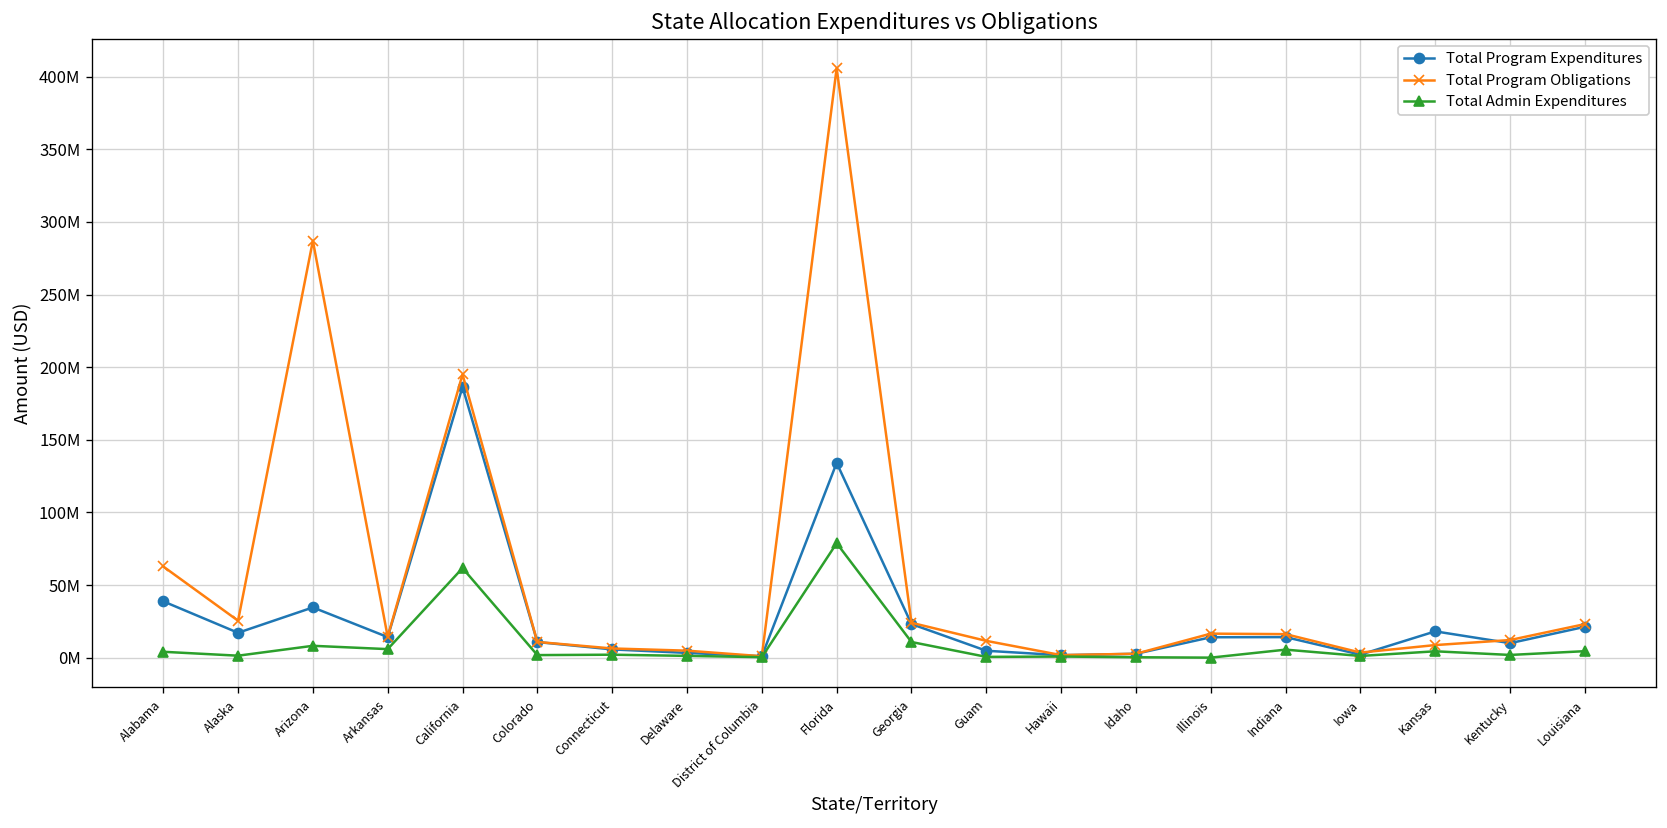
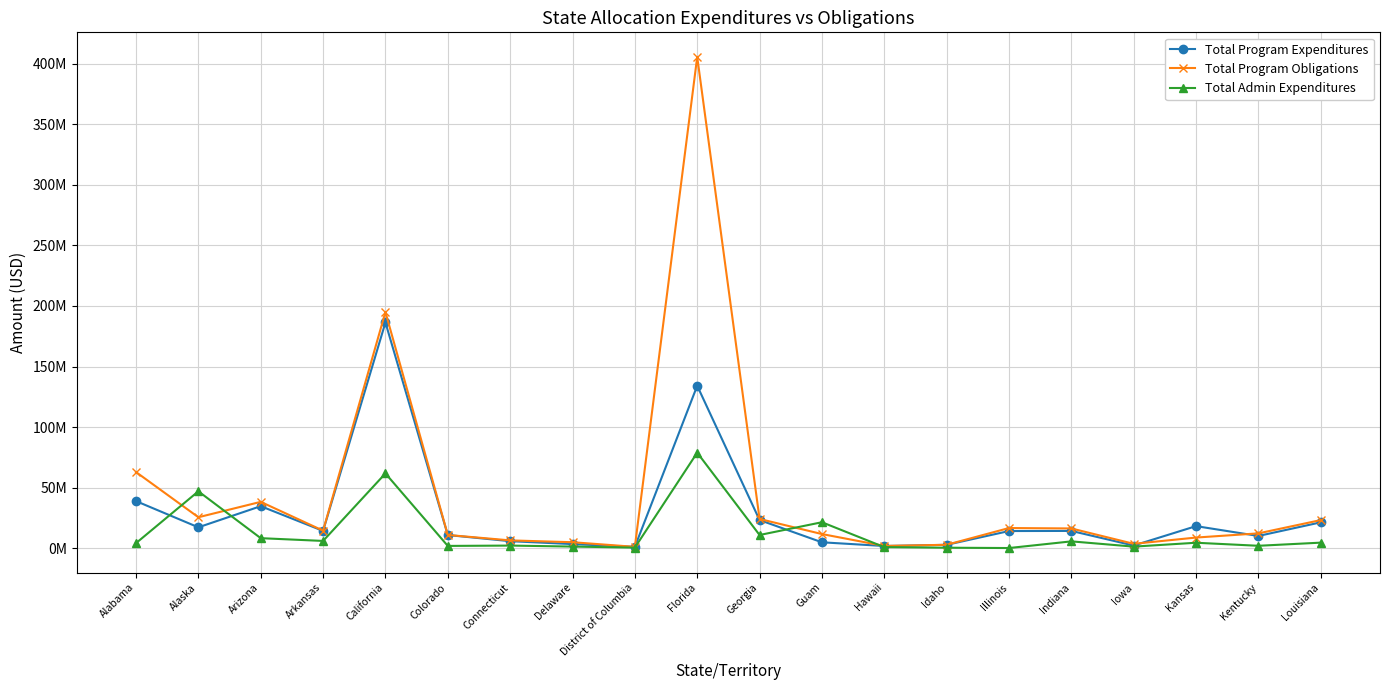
  {
    "Total Program Expenditures": {
      "Alabama": 39000000,
      "Alaska": 17000000,
      "Arizona": 35000000,
      "California": 186000000,
      "Florida": 134000000,
      "Guam": 5000000,
      "Illinois": 14000000,
      "Kansas": 18000000,
      "Kentucky": 10000000
    },
    "Total Program Obligations": {
      "Alabama": 63000000,
      "Alaska": 25000000,
-     "Arizona": 287000000,
+     "Arizona": 38000000,
      "California": 195000000,
      "Florida": 406000000,
      "Guam": 12000000,
      "Illinois": 17000000,
      "Kansas": 9000000,
      "Kentucky": 12000000
    },
    "Total Admin Expenditures": {
      "Alabama": 4000000,
-     "Alaska": 1000000,
+     "Alaska": 47000000,
      "Arizona": 8000000,
      "Arkansas": 6000000,
      "California": 62000000,
      "Colorado": 2000000,
      "Connecticut": 2000000,
      "Florida": 79000000,
      "Georgia": 11000000,
-     "Guam": 1000000,
+     "Guam": 21000000,
      "Idaho": 0,
      "Illinois": 0,
      "Indiana": 6000000,
      "Kansas": 4000000,
      "Kentucky": 2000000,
      "Louisiana": 4000000
    }
  }
